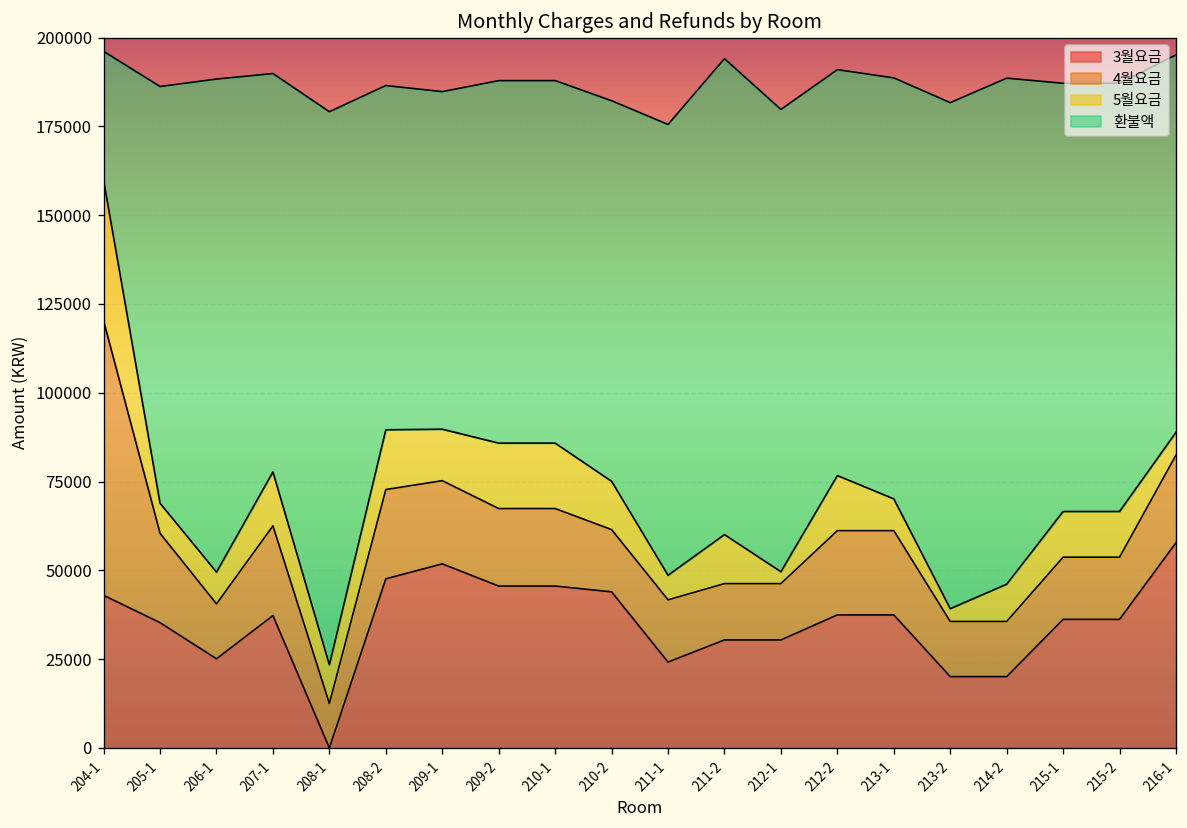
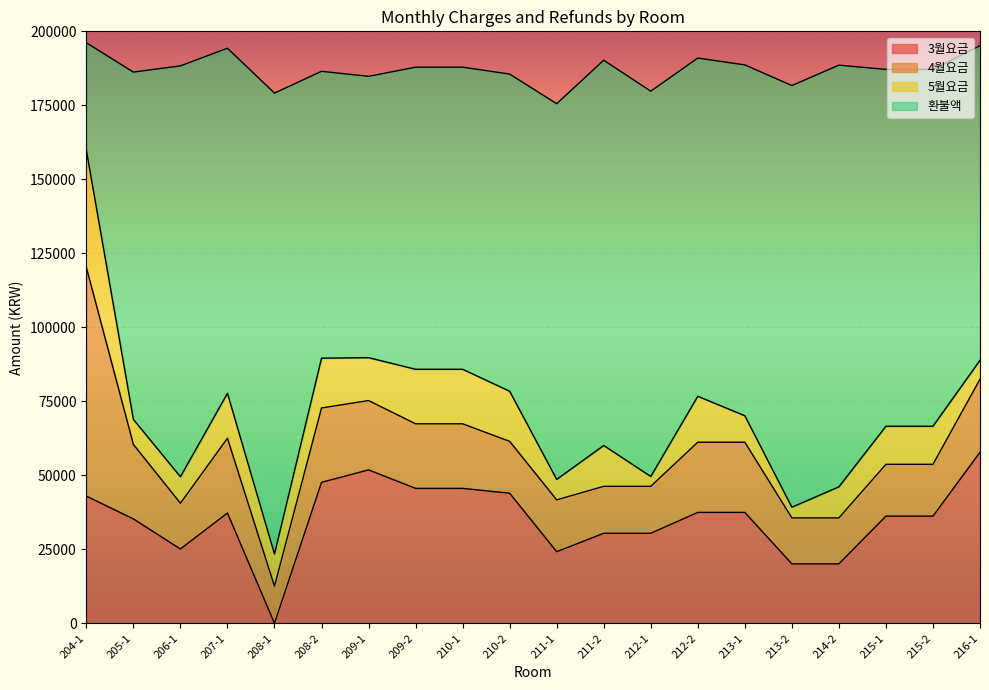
  {
    "5월요금": {
      "204-1": 40000,
      "205-1": 8000,
      "206-1": 9000,
      "207-1": 15000,
      "208-1": 11000,
      "208-2": 17000,
      "209-1": 14000,
      "209-2": 18000,
      "210-1": 18000,
-     "210-2": 14000,
+     "210-2": 17000,
      "211-1": 7000,
      "211-2": 14000,
      "212-1": 3000,
      "212-2": 16000,
      "213-1": 9000,
      "213-2": 4000,
      "214-2": 10000,
      "215-1": 13000,
      "215-2": 13000,
      "216-1": 6000
    },
    "환불액": {
      "204-1": 36000,
      "205-1": 117000,
      "206-1": 139000,
-     "207-1": 112000,
+     "207-1": 117000,
      "208-1": 156000,
      "208-2": 97000,
      "209-1": 95000,
      "209-2": 102000,
      "210-1": 102000,
      "210-2": 107000,
      "211-1": 127000,
-     "211-2": 134000,
+     "211-2": 130000,
      "212-1": 130000,
      "212-2": 114000,
      "213-1": 119000,
      "213-2": 142000,
      "214-2": 142000,
      "215-1": 121000,
      "216-1": 106000
    }
  }
